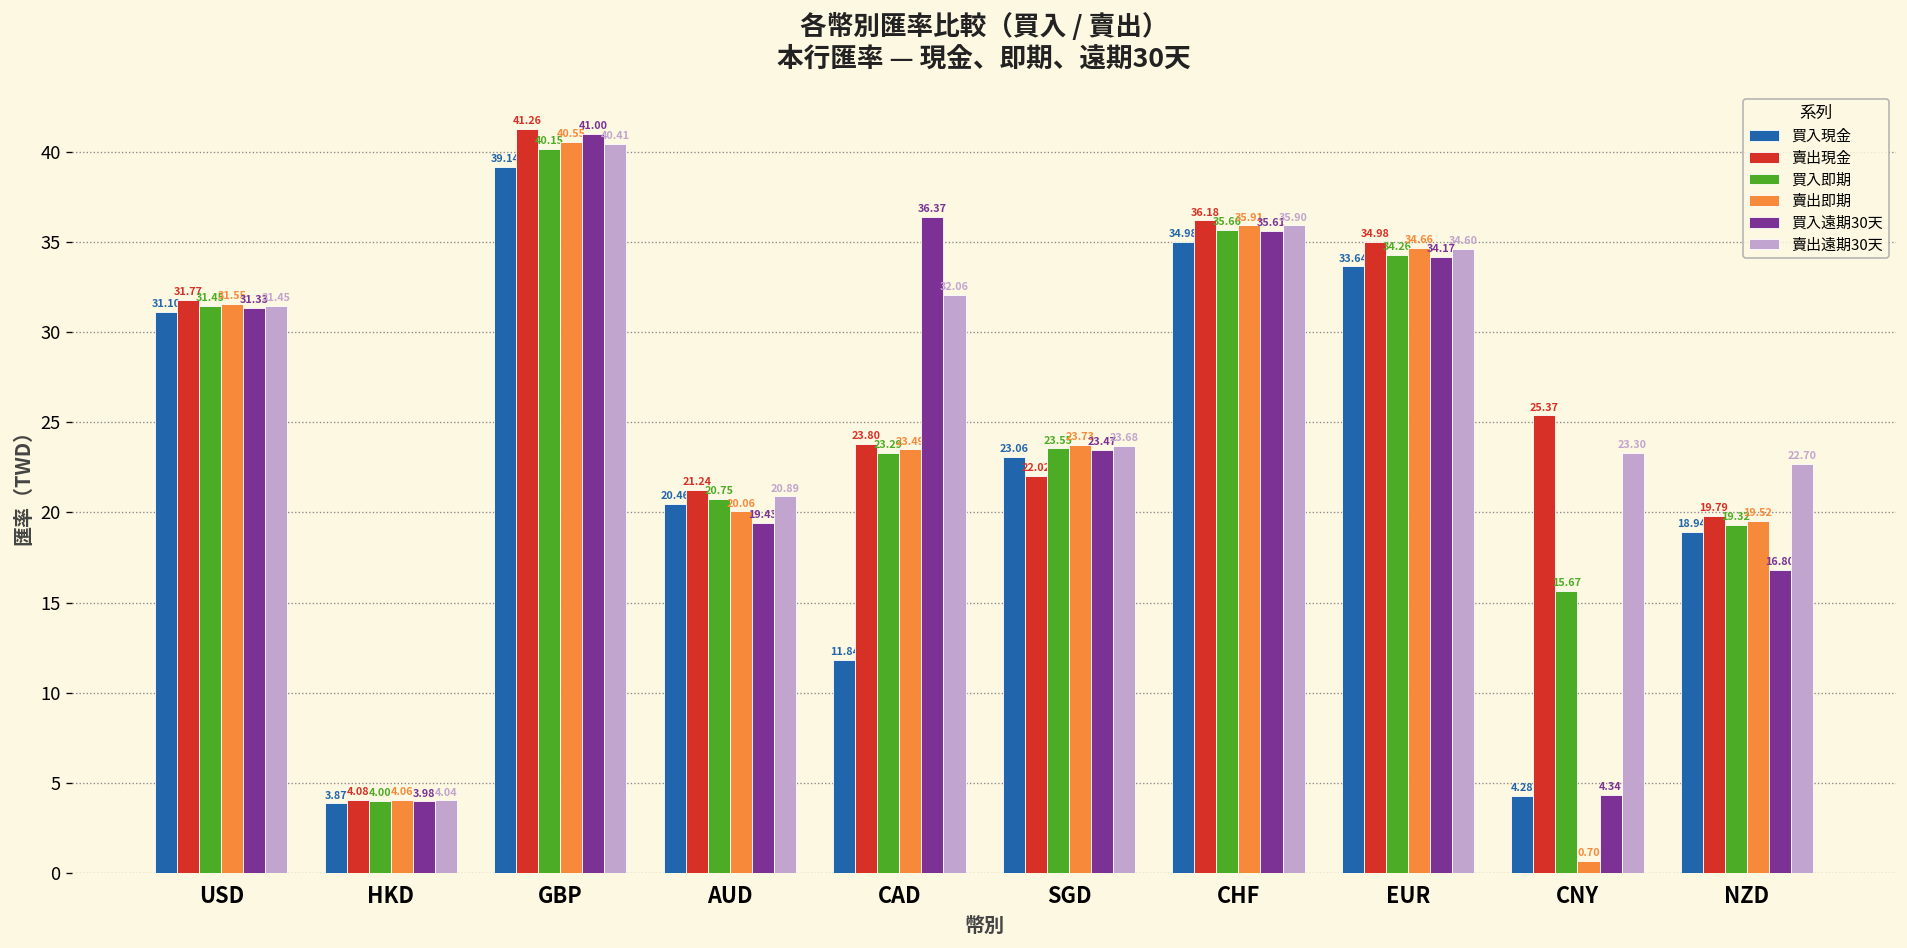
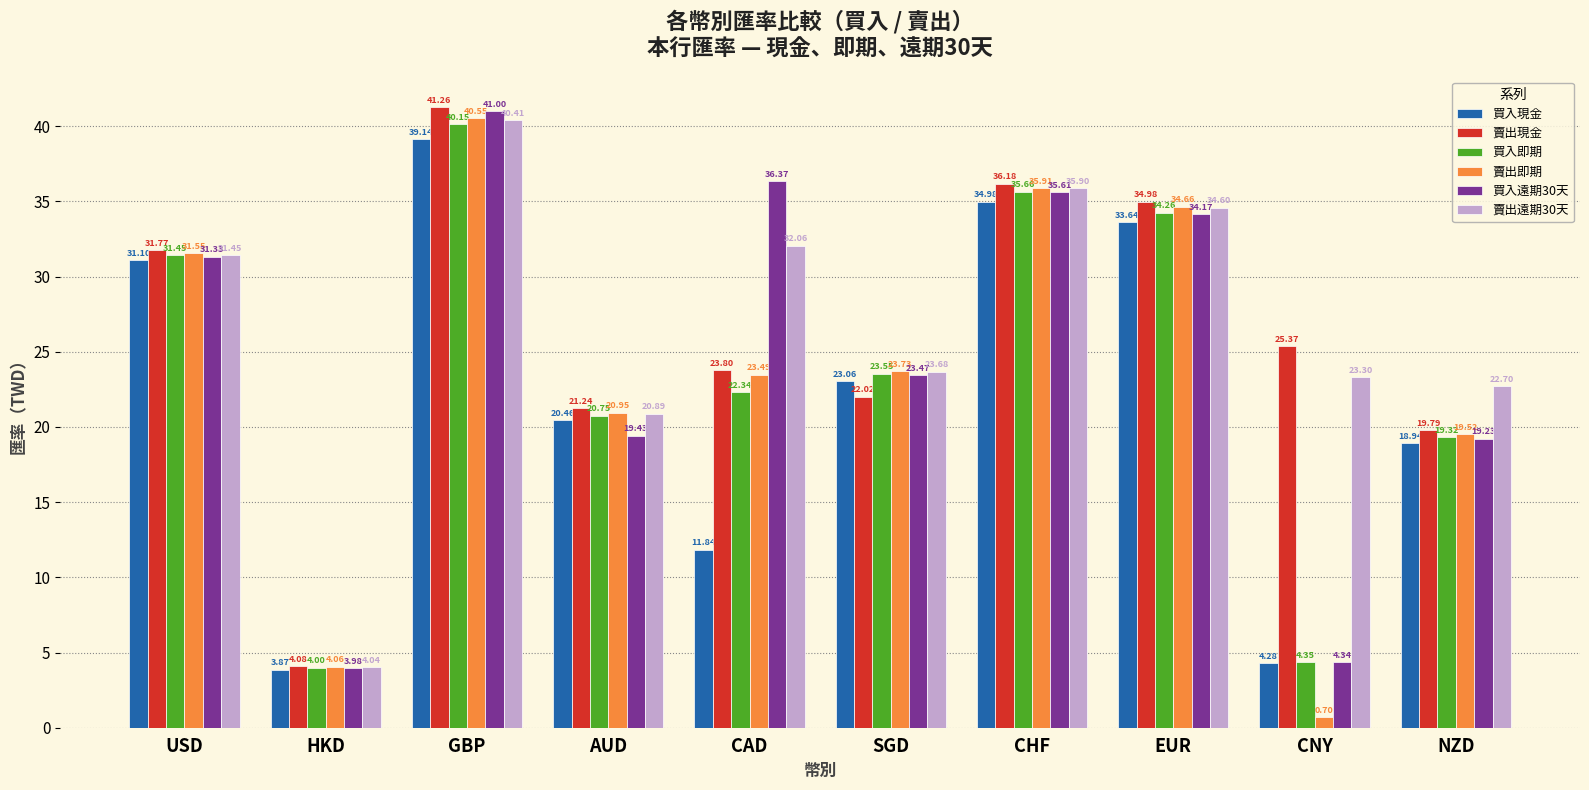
  {
    "買入現金": {
      "USD": 31.10,
      "HKD": 3.87,
      "GBP": 39.14,
      "AUD": 20.46,
      "CAD": 11.84,
      "SGD": 23.06,
      "CHF": 34.98,
      "EUR": 33.64,
      "CNY": 4.28,
      "NZD": 18.94
    },
    "賣出現金": {
      "USD": 31.77,
      "HKD": 4.08,
      "GBP": 41.26,
      "AUD": 21.24,
      "CAD": 23.80,
      "SGD": 22.02,
      "CHF": 36.18,
      "EUR": 34.98,
      "CNY": 25.37,
      "NZD": 19.79
    },
    "買入即期": {
      "HKD": 4.00,
      "GBP": 40.15,
-     "CAD": 23.29,
+     "CAD": 22.34,
      "CHF": 35.66,
      "EUR": 34.26,
-     "CNY": 15.67
+     "CNY": 4.35
    },
    "賣出即期": {
      "HKD": 4.06,
      "GBP": 40.55,
-     "AUD": 20.06,
+     "AUD": 20.95,
      "CAD": 23.49,
      "CHF": 35.91,
      "EUR": 34.66,
      "CNY": 0.70
    },
    "買入遠期30天": {
      "HKD": 3.98,
      "GBP": 41.00,
      "AUD": 19.43,
      "CAD": 36.37,
      "CHF": 35.61,
      "EUR": 34.17,
      "CNY": 4.34,
-     "NZD": 16.80
+     "NZD": 19.23
    },
    "賣出遠期30天": {
      "HKD": 4.04,
      "GBP": 40.41,
      "AUD": 20.89,
      "CAD": 32.06,
      "CHF": 35.90,
      "EUR": 34.60,
      "CNY": 23.30,
      "NZD": 22.70
    }
  }
